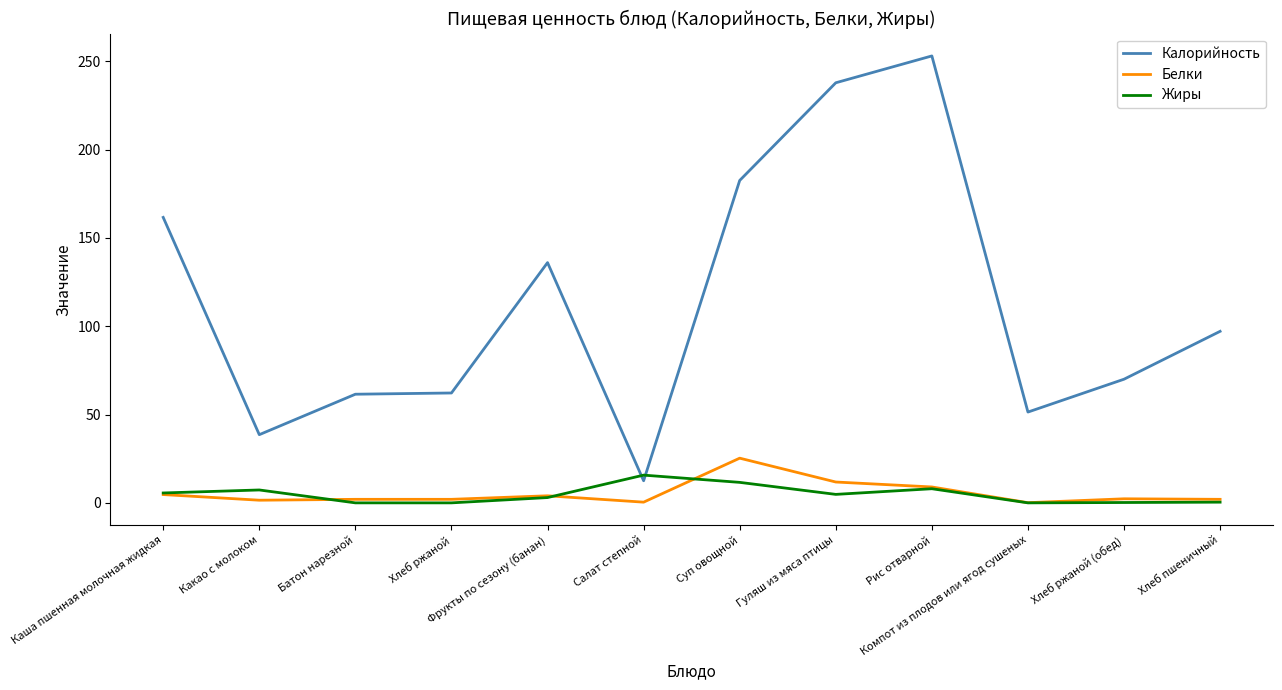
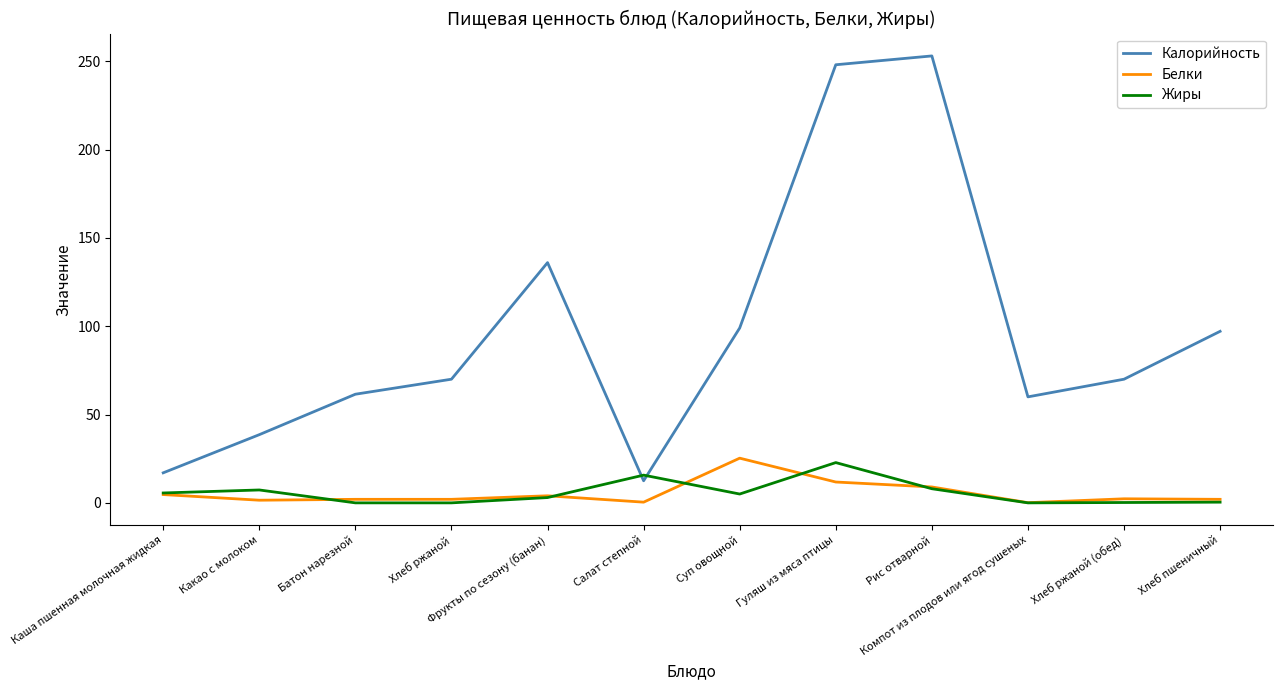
  {
    "Калорийность": {
-     "Каша пшенная молочная жидкая": 162,
+     "Каша пшенная молочная жидкая": 17,
      "Какао с молоком": 39,
      "Батон нарезной": 62,
-     "Хлеб ржаной": 62,
+     "Хлеб ржаной": 70,
      "Фрукты по сезону (банан)": 136,
      "Салат степной": 13,
-     "Суп овощной": 183,
-     "Гуляш из мяса птицы": 238,
+     "Суп овощной": 99,
+     "Гуляш из мяса птицы": 248,
      "Рис отварной": 253,
-     "Компот из плодов или ягод сушеных": 51,
+     "Компот из плодов или ягод сушеных": 60,
      "Хлеб ржаной (обед)": 70,
      "Хлеб пшеничный": 97
    },
    "Белки": {
      "Какао с молоком": 2,
      "Батон нарезной": 2,
      "Хлеб ржаной": 2,
      "Салат степной": 0,
      "Суп овощной": 25,
      "Гуляш из мяса птицы": 12,
      "Хлеб ржаной (обед)": 2,
      "Хлеб пшеничный": 2
    },
    "Жиры": {
      "Какао с молоком": 7,
      "Батон нарезной": 0,
      "Хлеб ржаной": 0,
      "Салат степной": 16,
-     "Суп овощной": 12,
-     "Гуляш из мяса птицы": 5,
+     "Суп овощной": 5,
+     "Гуляш из мяса птицы": 23,
      "Хлеб ржаной (обед)": 0,
      "Хлеб пшеничный": 0
    }
  }
